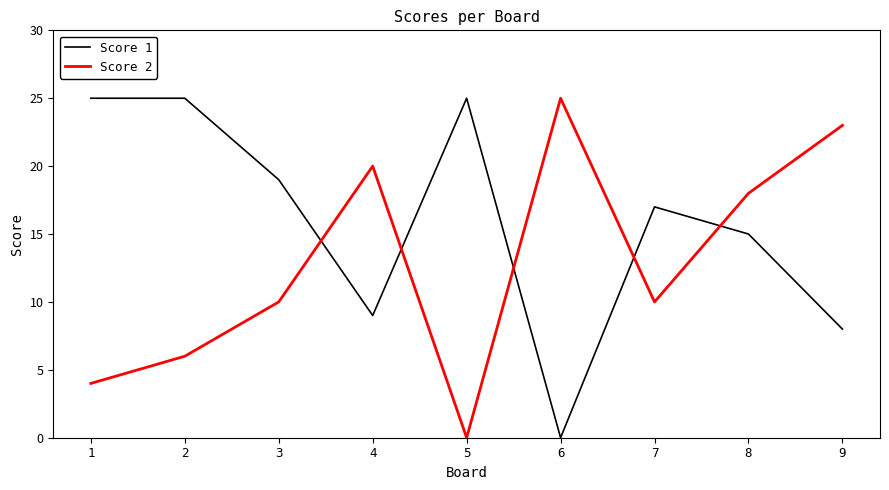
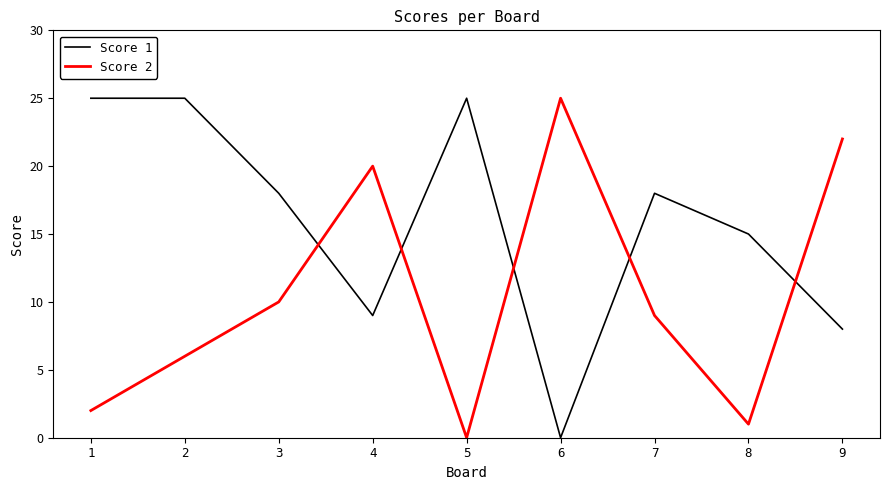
  {
    "Score 1": {
      "1": 25,
      "2": 25,
-     "3": 19,
+     "3": 18,
      "4": 9,
      "5": 25,
      "6": 0,
-     "7": 17,
+     "7": 18,
      "8": 15,
      "9": 8
    },
    "Score 2": {
-     "1": 4,
+     "1": 2,
      "2": 6,
      "3": 10,
      "4": 20,
      "5": 0,
      "6": 25,
-     "7": 10,
-     "8": 18,
-     "9": 23
+     "7": 9,
+     "8": 1,
+     "9": 22
    }
  }
